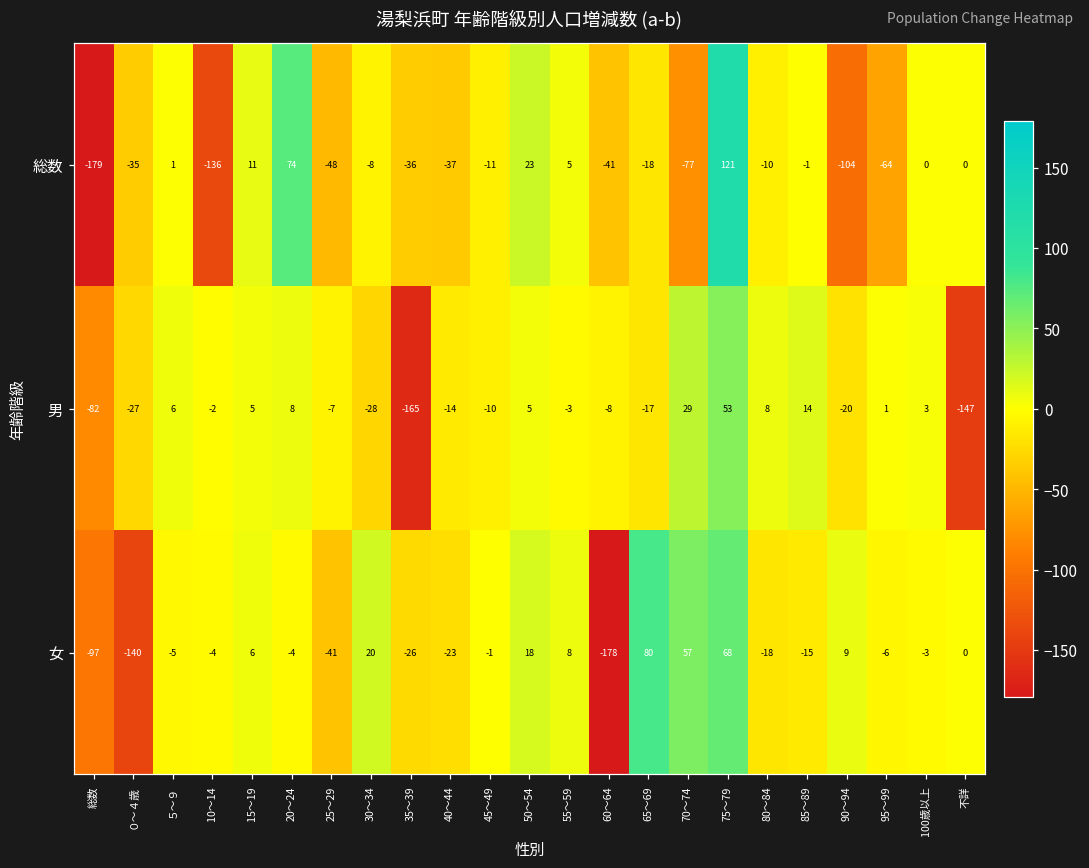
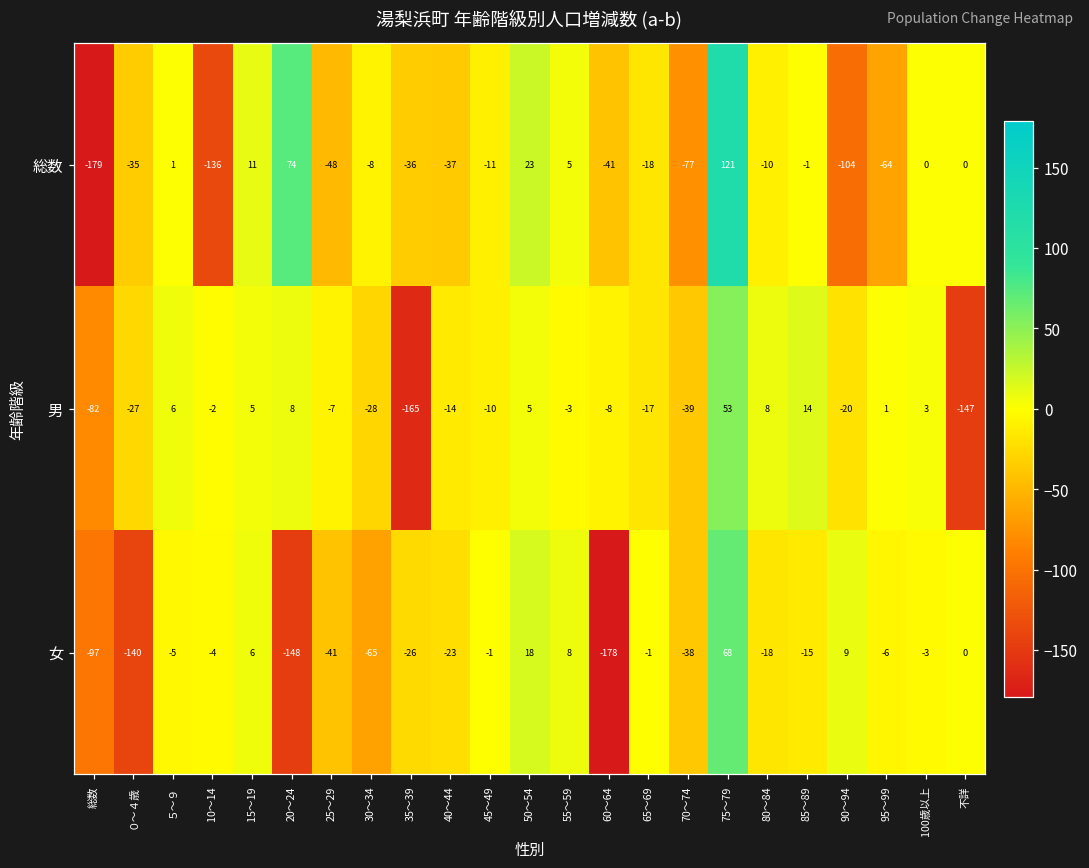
  {
    "総数": {
      "総数": -179,
      "０～４歳": -35,
      "５～９": 1,
      "10～14": -136,
      "15～19": 11,
      "20～24": 74,
      "25～29": -48,
      "30～34": -8,
      "35～39": -36,
      "40～44": -37,
      "45～49": -11,
      "50～54": 23,
      "55～59": 5,
      "60～64": -41,
      "65～69": -18,
      "70～74": -77,
      "75～79": 121,
      "80～84": -10,
      "85～89": -1,
      "90～94": -104,
      "95～99": -64,
      "100歳以上": 0,
      "不詳": 0
    },
    "男": {
      "総数": -82,
      "０～４歳": -27,
      "５～９": 6,
      "10～14": -2,
      "15～19": 5,
      "20～24": 8,
      "25～29": -7,
      "30～34": -28,
      "35～39": -165,
      "40～44": -14,
      "45～49": -10,
      "50～54": 5,
      "55～59": -3,
      "60～64": -8,
      "65～69": -17,
-     "70～74": 29,
+     "70～74": -39,
      "75～79": 53,
      "80～84": 8,
      "85～89": 14,
      "90～94": -20,
      "95～99": 1,
      "100歳以上": 3,
      "不詳": -147
    },
    "女": {
      "総数": -97,
      "０～４歳": -140,
      "５～９": -5,
      "10～14": -4,
      "15～19": 6,
-     "20～24": -4,
+     "20～24": -148,
      "25～29": -41,
-     "30～34": 20,
+     "30～34": -65,
      "35～39": -26,
      "40～44": -23,
      "45～49": -1,
      "50～54": 18,
      "55～59": 8,
      "60～64": -178,
-     "65～69": 80,
-     "70～74": 57,
+     "65～69": -1,
+     "70～74": -38,
      "75～79": 68,
      "80～84": -18,
      "85～89": -15,
      "90～94": 9,
      "95～99": -6,
      "100歳以上": -3,
      "不詳": 0
    }
  }
